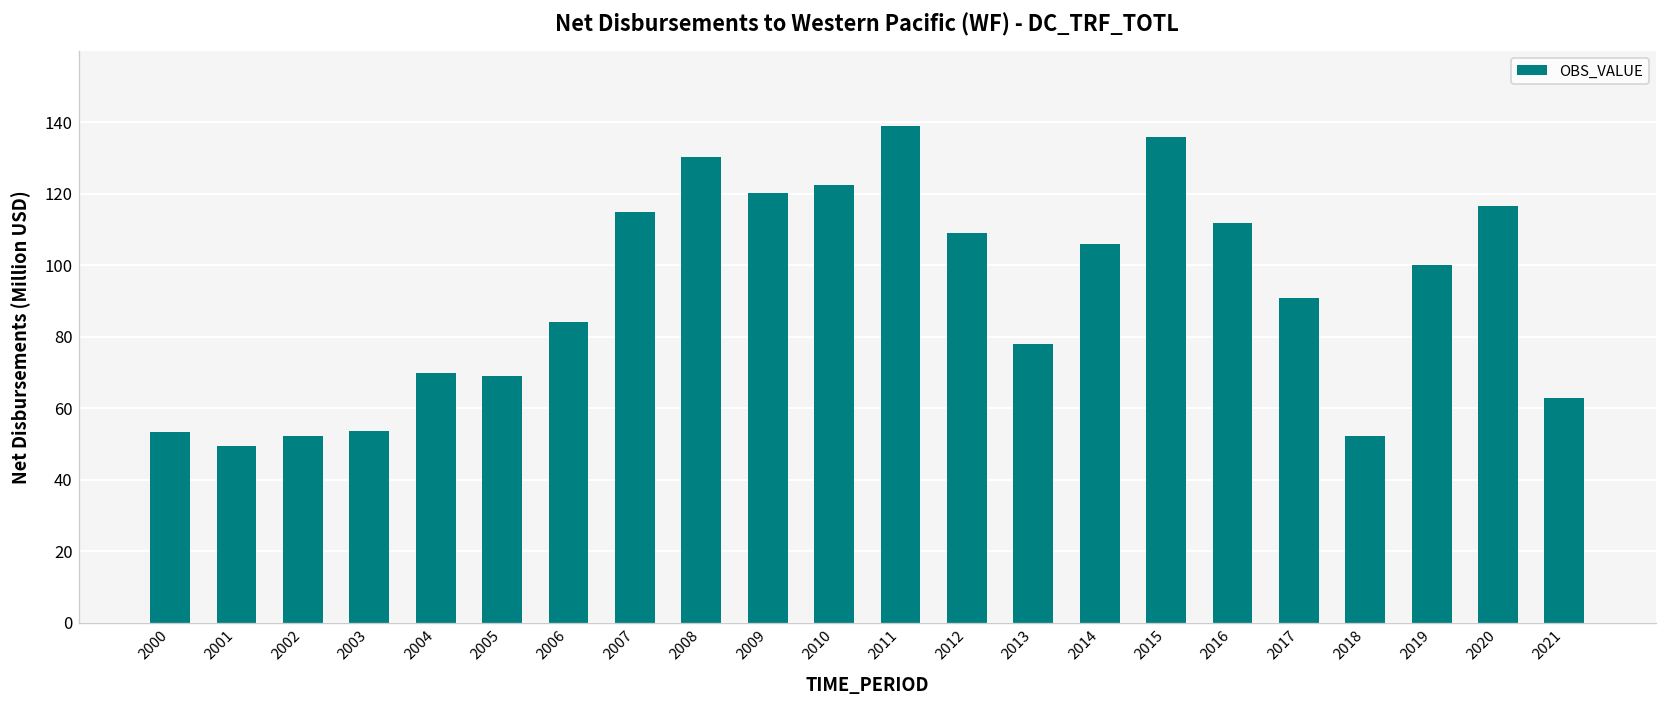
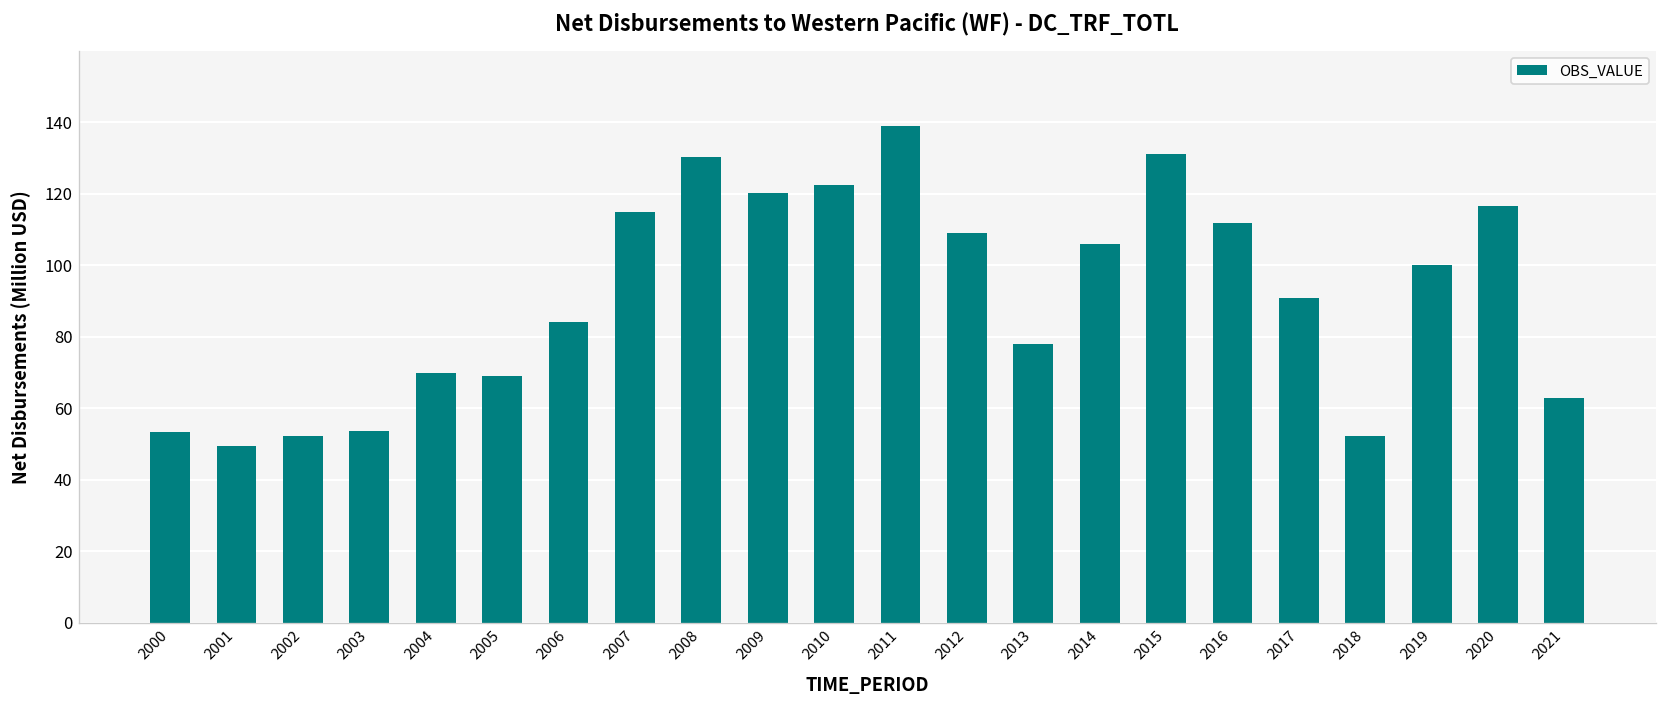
  {
    "2000": 53,
    "2001": 49,
    "2002": 52,
    "2003": 54,
    "2004": 70,
    "2005": 69,
    "2006": 84,
    "2007": 115,
    "2008": 130,
    "2009": 120,
    "2010": 122,
    "2011": 139,
    "2012": 109,
    "2013": 78,
    "2014": 106,
-   "2015": 136,
+   "2015": 131,
    "2016": 112,
    "2017": 91,
    "2018": 52,
    "2019": 100,
    "2020": 117,
    "2021": 63
  }
